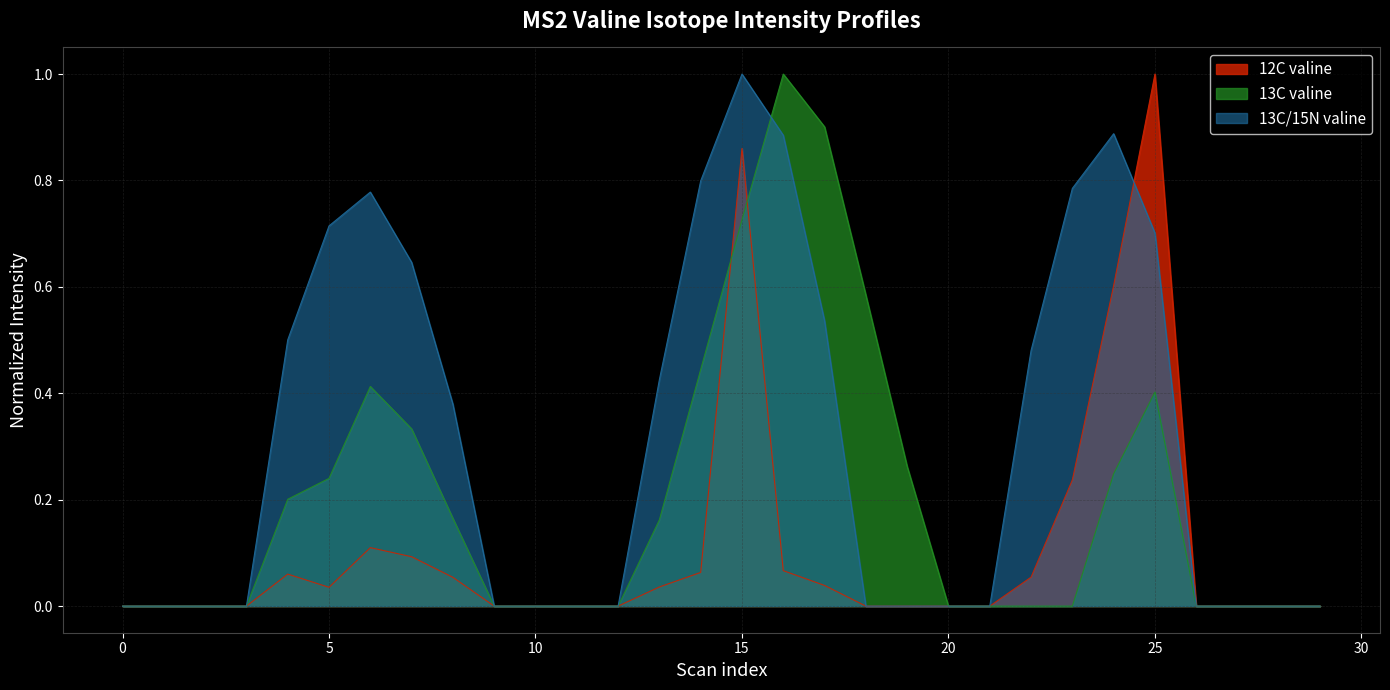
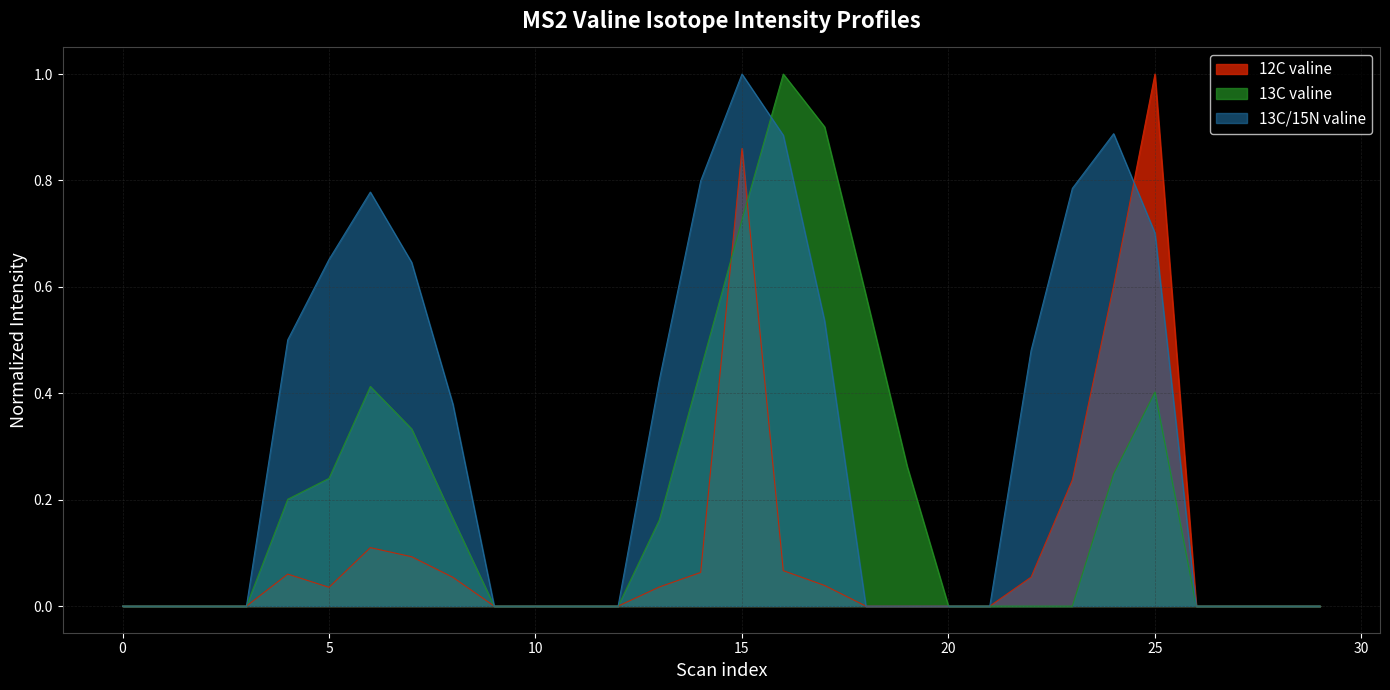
  {
    "12C valine": {
      "5": 0.04,
      "15": 0.86,
      "25": 1.00
    },
    "13C valine": {
      "5": 0.24,
      "15": 0.73,
      "25": 0.40
    },
    "13C/15N valine": {
-     "5": 0.71,
+     "5": 0.65,
      "15": 1.00,
      "25": 0.70
    }
  }
